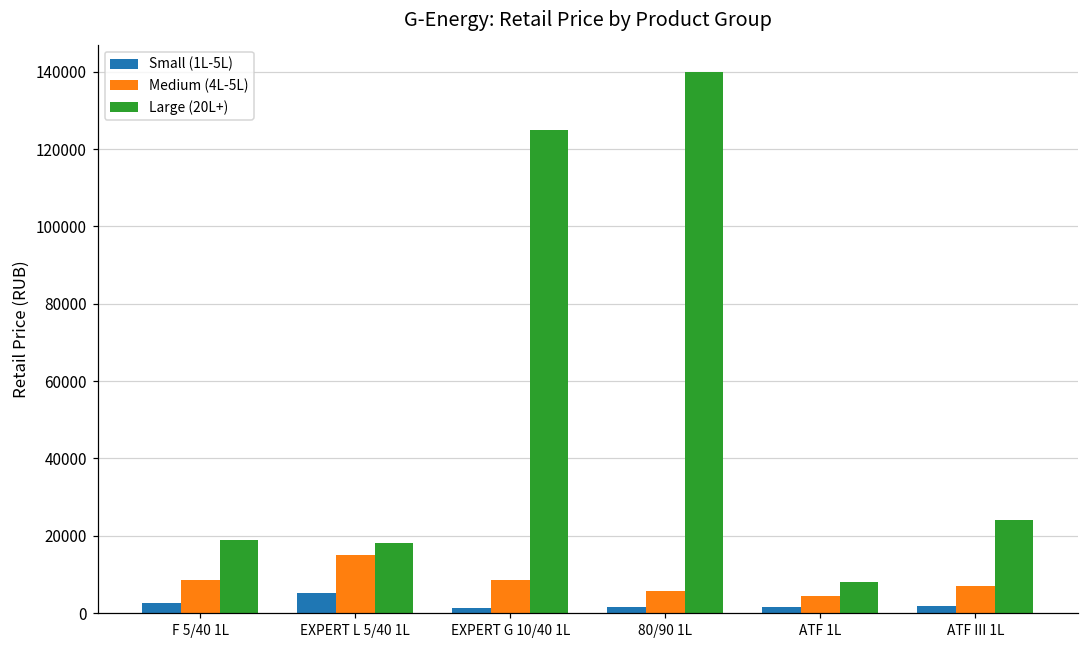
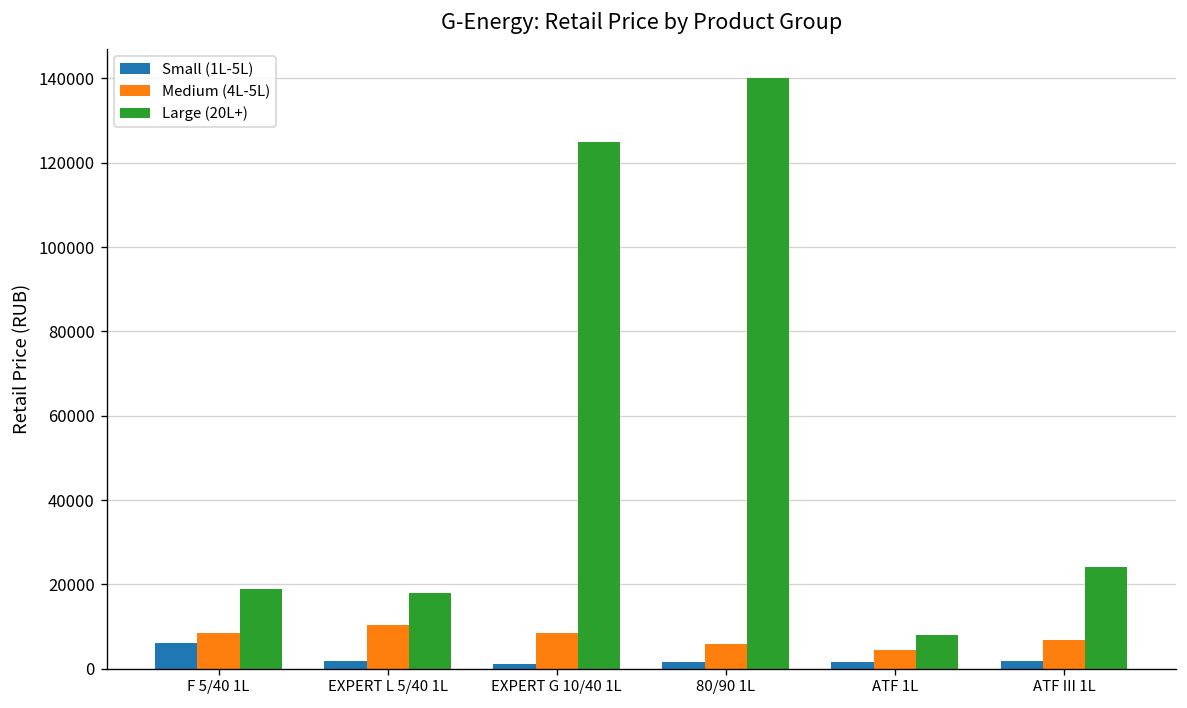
  {
    "Small (1L-5L)": {
-     "F 5/40 1L": 3000,
-     "EXPERT L 5/40 1L": 5000,
+     "F 5/40 1L": 6000,
+     "EXPERT L 5/40 1L": 2000,
      "EXPERT G 10/40 1L": 1000,
      "80/90 1L": 2000,
      "ATF 1L": 2000,
      "ATF III 1L": 2000
    },
    "Medium (4L-5L)": {
      "F 5/40 1L": 9000,
-     "EXPERT L 5/40 1L": 15000,
+     "EXPERT L 5/40 1L": 10000,
      "EXPERT G 10/40 1L": 9000,
      "80/90 1L": 6000,
      "ATF 1L": 4000,
      "ATF III 1L": 7000
    },
    "Large (20L+)": {
      "F 5/40 1L": 19000,
      "EXPERT L 5/40 1L": 18000,
      "EXPERT G 10/40 1L": 125000,
      "80/90 1L": 140000,
      "ATF 1L": 8000,
      "ATF III 1L": 24000
    }
  }
